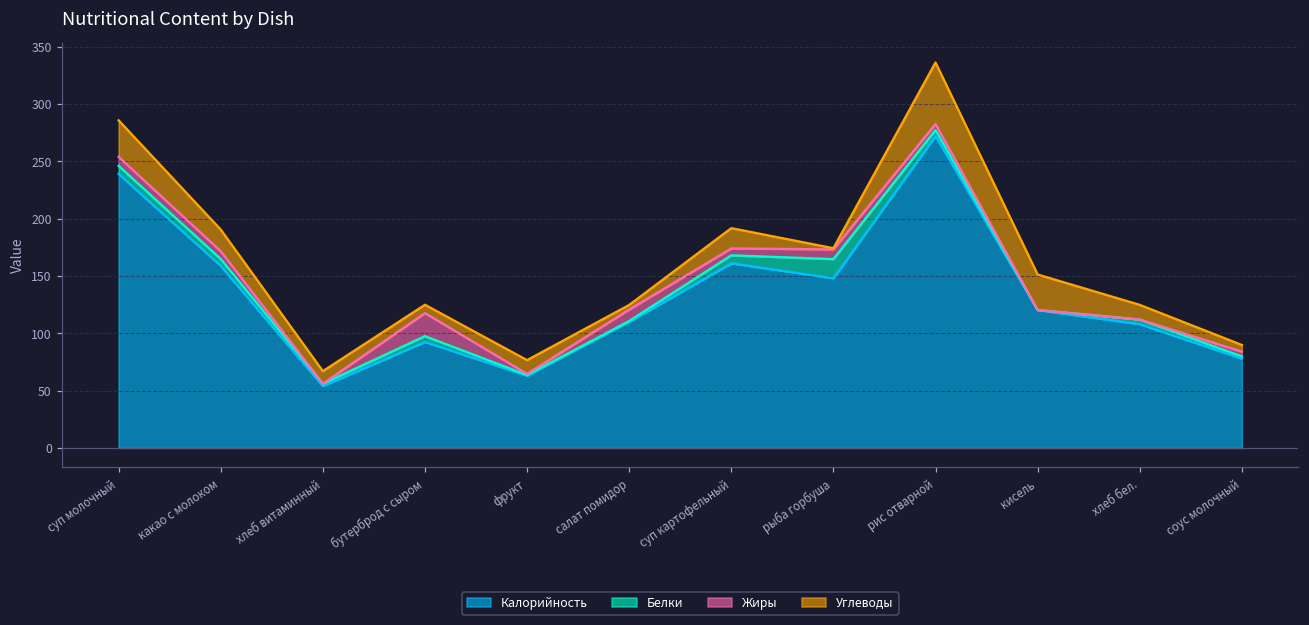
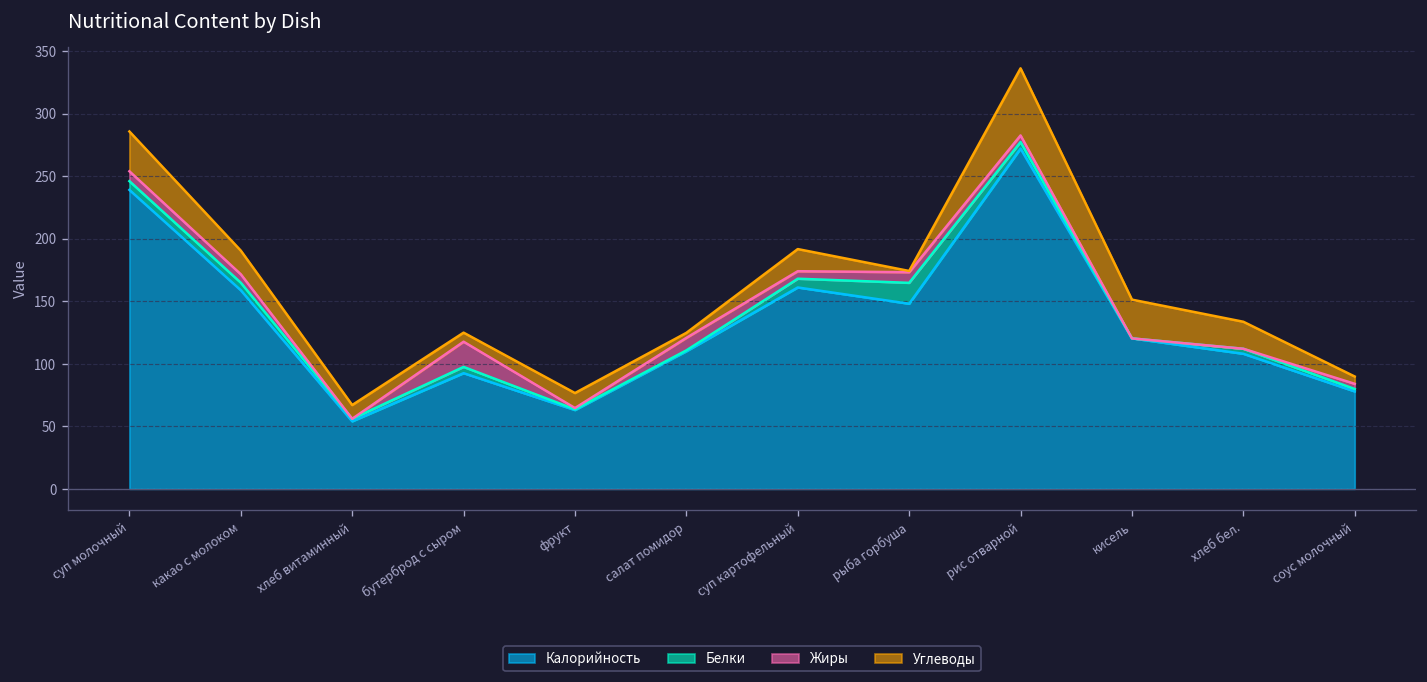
  {
    "Калорийность": {
      "суп молочный": 239,
      "какао с молоком": 159,
      "бутерброд с сыром": 93,
      "суп картофельный": 161,
      "рыба горбуша": 148,
      "рис отварной": 272,
      "хлеб бел.": 108
    },
    "Белки": {
      "суп молочный": 7,
      "какао с молоком": 6,
      "бутерброд с сыром": 5,
      "суп картофельный": 7,
      "рыба горбуша": 17,
      "рис отварной": 5
    },
    "Жиры": {
      "суп молочный": 8,
      "какао с молоком": 7,
      "бутерброд с сыром": 20,
      "салат помидор": 10,
      "суп картофельный": 6,
      "рис отварной": 5,
      "соус молочный": 4
    },
    "Углеводы": {
      "суп молочный": 32,
      "какао с молоком": 19,
      "хлеб витаминный": 11,
      "бутерброд с сыром": 7,
      "фрукт": 12,
      "салат помидор": 4,
      "суп картофельный": 18,
      "рис отварной": 54,
      "кисель": 31,
-     "хлеб бел.": 13,
+     "хлеб бел.": 22,
      "соус молочный": 6
    }
  }
